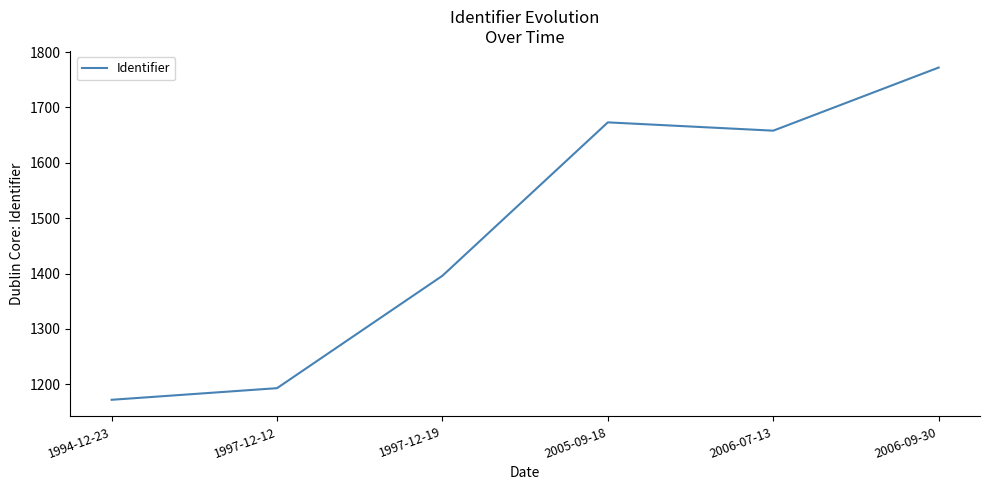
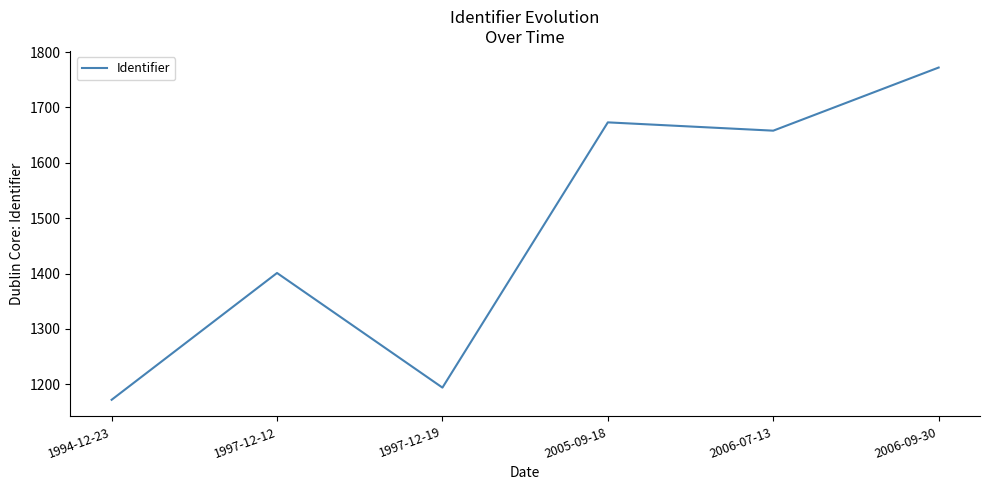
  {
    "1994-12-23": 1170,
-   "1997-12-12": 1190,
-   "1997-12-19": 1400,
+   "1997-12-12": 1400,
+   "1997-12-19": 1190,
    "2005-09-18": 1670,
    "2006-07-13": 1660,
    "2006-09-30": 1770
  }
